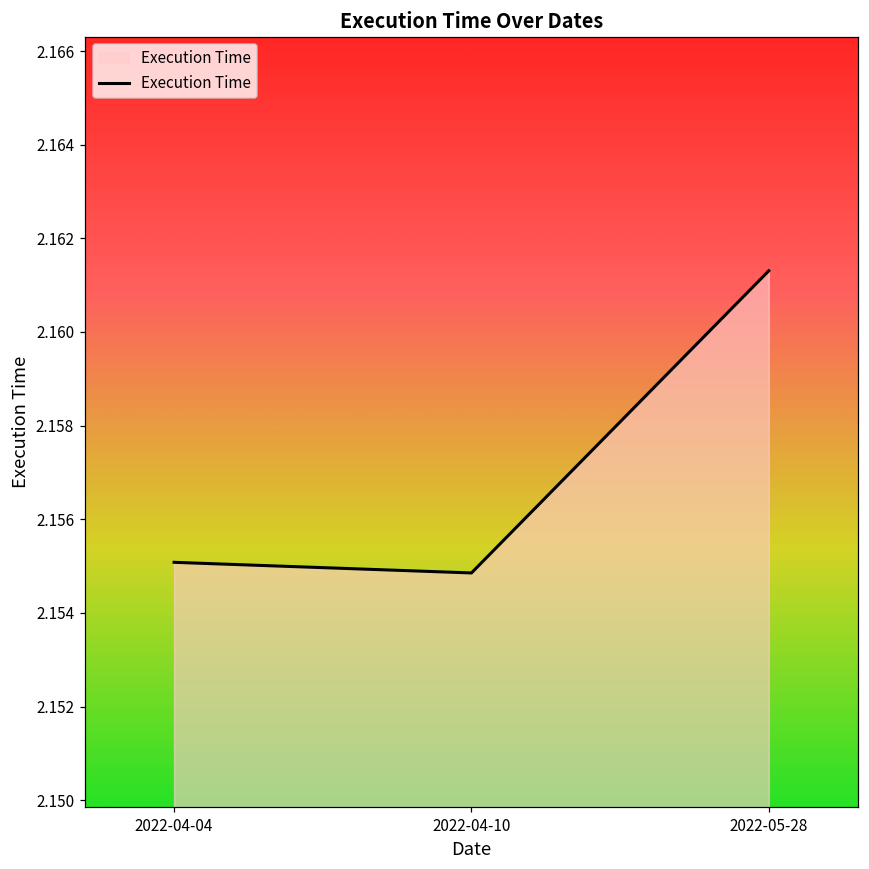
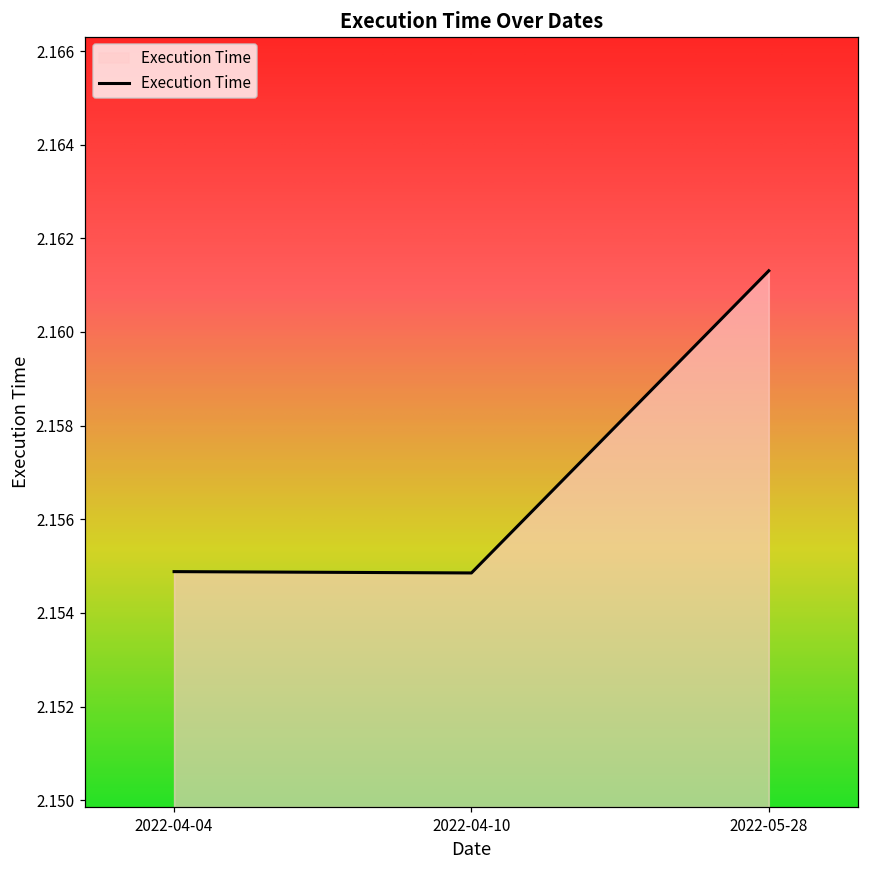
  {
-   "2022-04-04": 2.1551,
+   "2022-04-04": 2.1549,
    "2022-04-10": 2.1549,
    "2022-05-28": 2.1613
  }
